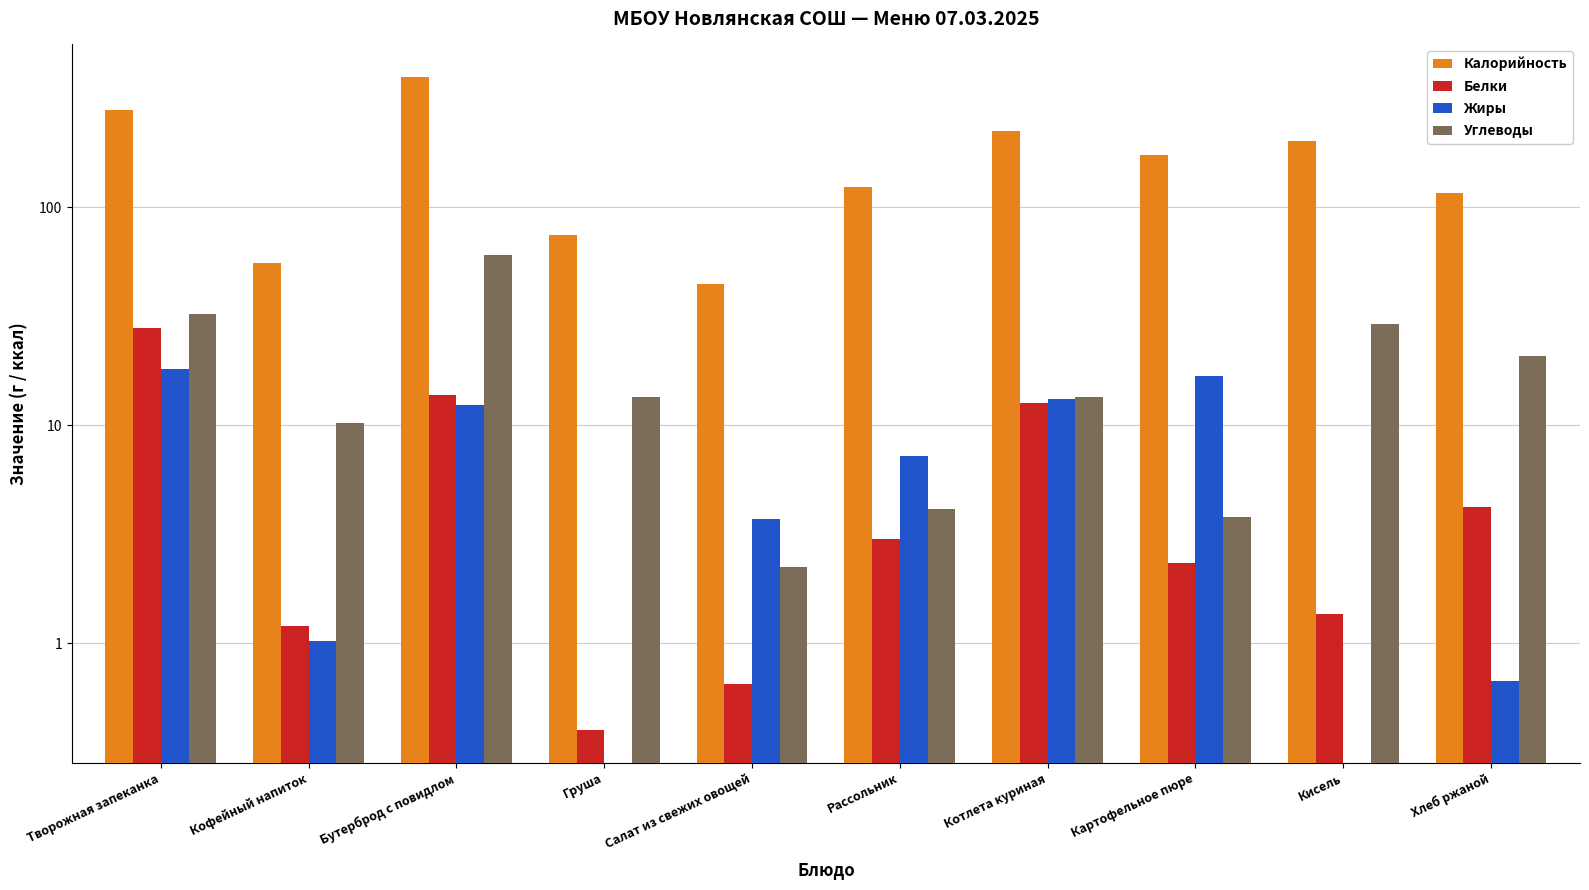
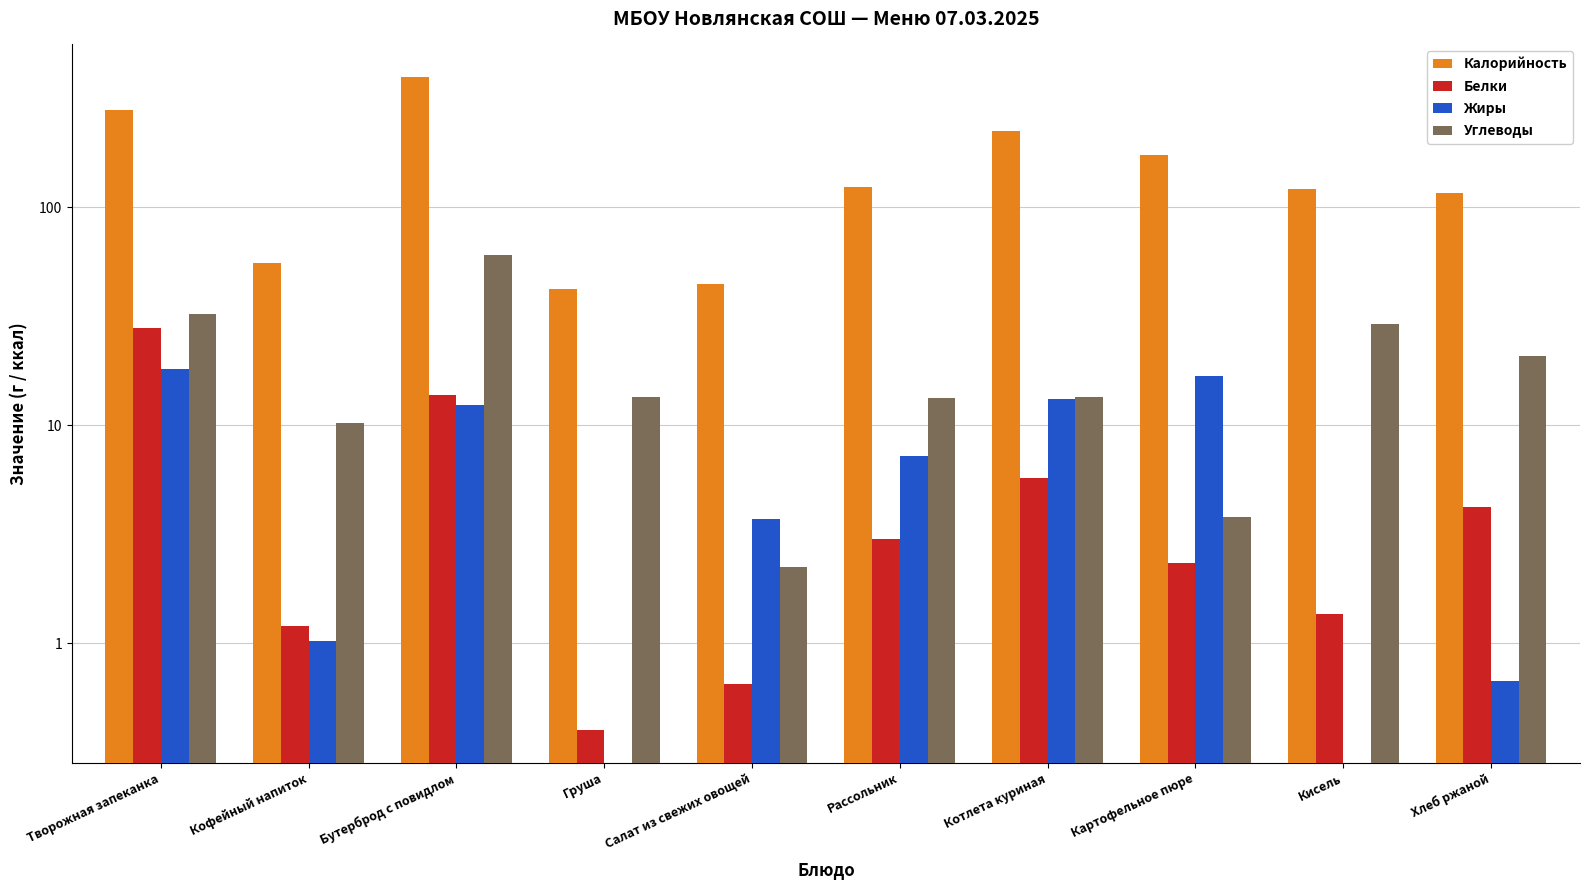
  {
    "Калорийность": {
      "Творожная запеканка": 280,
      "Кофейный напиток": 55,
      "Бутерброд с повидлом": 390,
-     "Груша": 75,
+     "Груша": 42,
      "Салат из свежих овощей": 45,
      "Рассольник": 120,
      "Котлета куриная": 220,
      "Картофельное пюре": 170,
-     "Кисель": 200,
+     "Кисель": 120,
      "Хлеб ржаной": 120
    },
    "Белки": {
      "Творожная запеканка": 28,
      "Кофейный напиток": 1.2,
      "Бутерброд с повидлом": 14,
      "Груша": 0.4,
      "Салат из свежих овощей": 0.65,
      "Рассольник": 3.0,
-     "Котлета куриная": 13,
+     "Котлета куриная": 5.7,
      "Картофельное пюре": 2.3,
      "Кисель": 1.4,
      "Хлеб ржаной": 4.2
    },
    "Жиры": {
      "Творожная запеканка": 18,
      "Кофейный напиток": 1.0,
      "Бутерброд с повидлом": 12,
      "Салат из свежих овощей": 3.7,
      "Рассольник": 7.2,
      "Котлета куриная": 13,
      "Картофельное пюре": 17,
      "Хлеб ржаной": 0.67
    },
    "Углеводы": {
      "Творожная запеканка": 32,
      "Кофейный напиток": 10,
      "Бутерброд с повидлом": 60,
      "Груша": 13,
      "Салат из свежих овощей": 2.2,
-     "Рассольник": 4.1,
+     "Рассольник": 13,
      "Котлета куриная": 13,
      "Картофельное пюре": 3.8,
      "Кисель": 29,
      "Хлеб ржаной": 21
    }
  }
